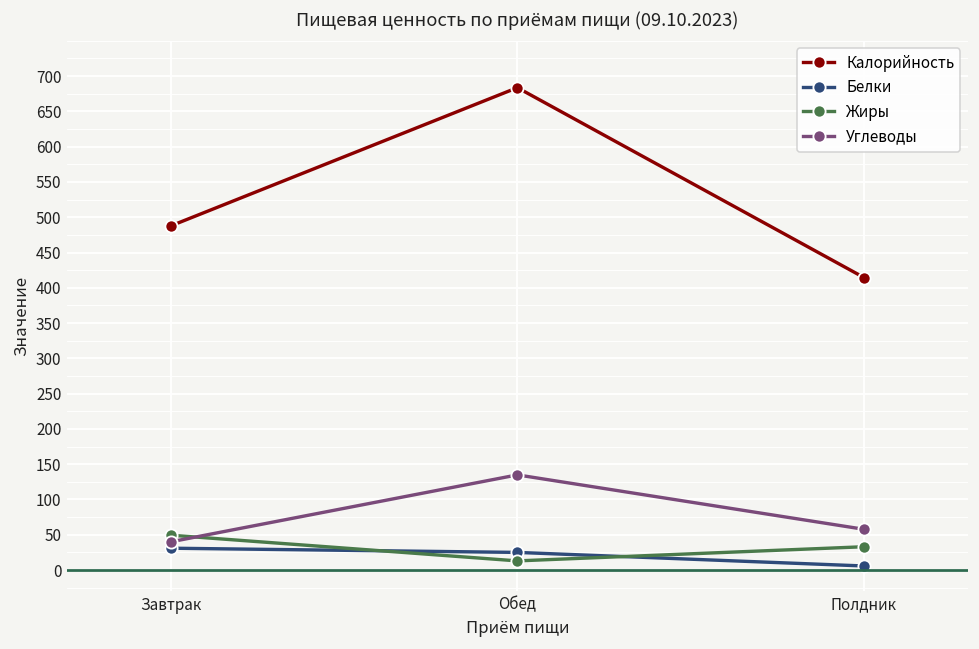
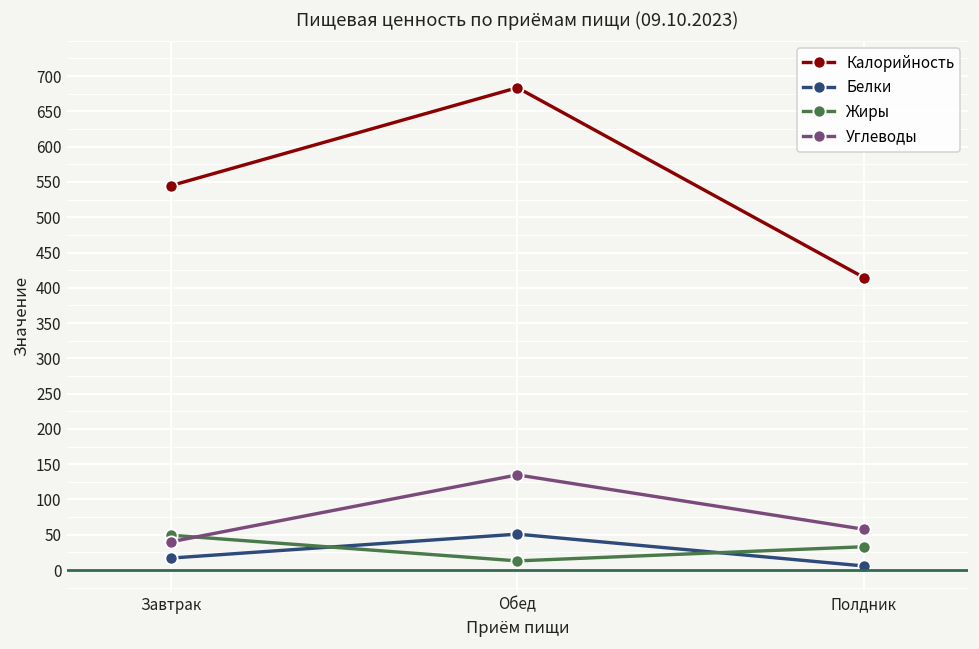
  {
    "Калорийность": {
-     "Завтрак": 490,
+     "Завтрак": 540,
      "Обед": 680,
      "Полдник": 410
    },
    "Белки": {
-     "Завтрак": 30,
-     "Обед": 30,
+     "Завтрак": 20,
+     "Обед": 50,
      "Полдник": 10
    },
    "Жиры": {
      "Завтрак": 50,
      "Обед": 10,
      "Полдник": 30
    },
    "Углеводы": {
      "Завтрак": 40,
      "Обед": 130,
      "Полдник": 60
    }
  }
